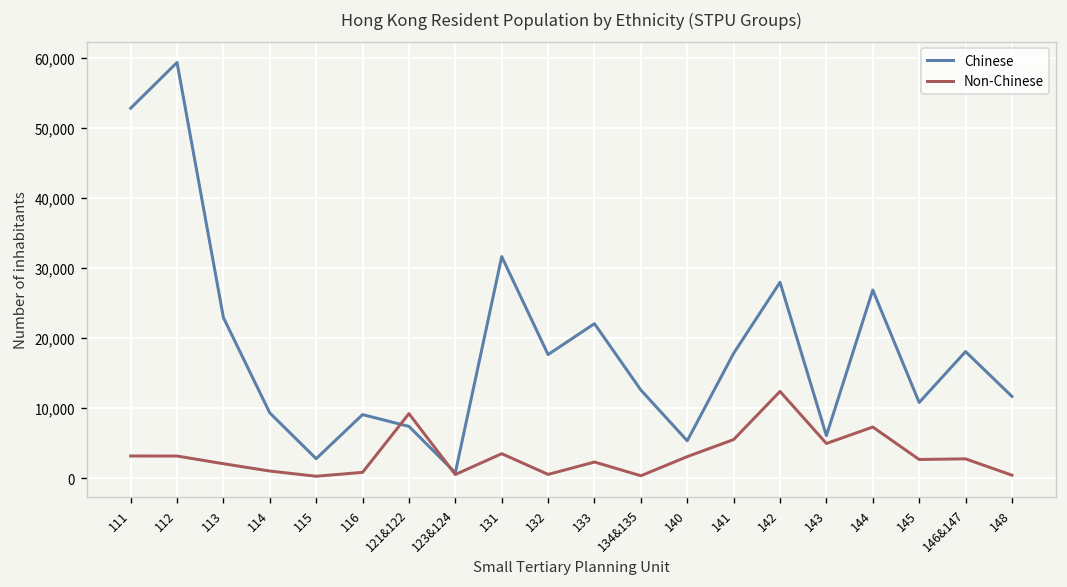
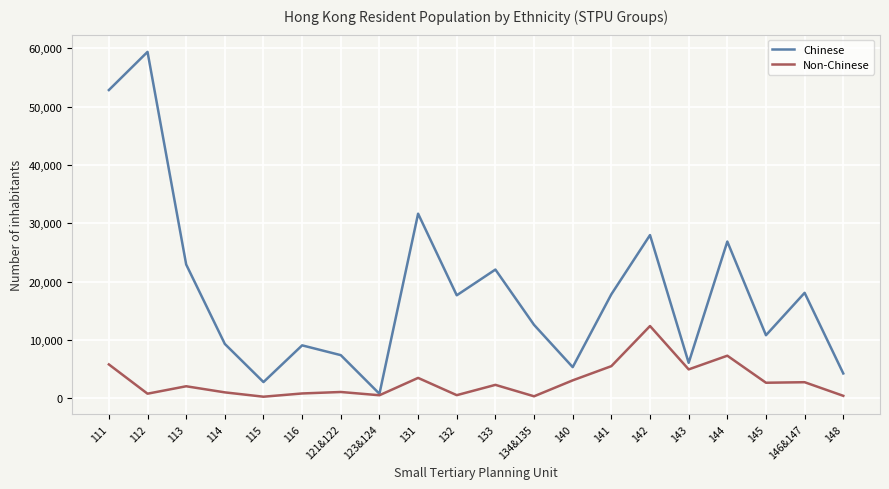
  {
    "Chinese": {
      "111": "53,000",
      "112": "59,000",
      "113": "23,000",
      "114": "9,000",
      "115": "3,000",
      "116": "9,000",
      "121&122": "7,000",
      "131": "32,000",
      "132": "18,000",
      "133": "22,000",
      "134&135": "13,000",
      "140": "5,000",
      "141": "18,000",
      "142": "28,000",
      "143": "6,000",
      "144": "27,000",
      "145": "11,000",
      "146&147": "18,000",
-     "148": "12,000"
+     "148": "4,000"
    },
    "Non-Chinese": {
-     "111": "3,000",
-     "112": "3,000",
+     "111": "6,000",
+     "112": "1,000",
      "113": "2,000",
      "114": "1,000",
      "115": "0",
      "116": "1,000",
-     "121&122": "9,000",
+     "121&122": "1,000",
      "131": "3,000",
      "132": "1,000",
      "133": "2,000",
      "134&135": "0",
      "140": "3,000",
      "141": "5,000",
      "142": "12,000",
      "143": "5,000",
      "144": "7,000",
      "145": "3,000",
      "146&147": "3,000",
      "148": "0"
    }
  }
